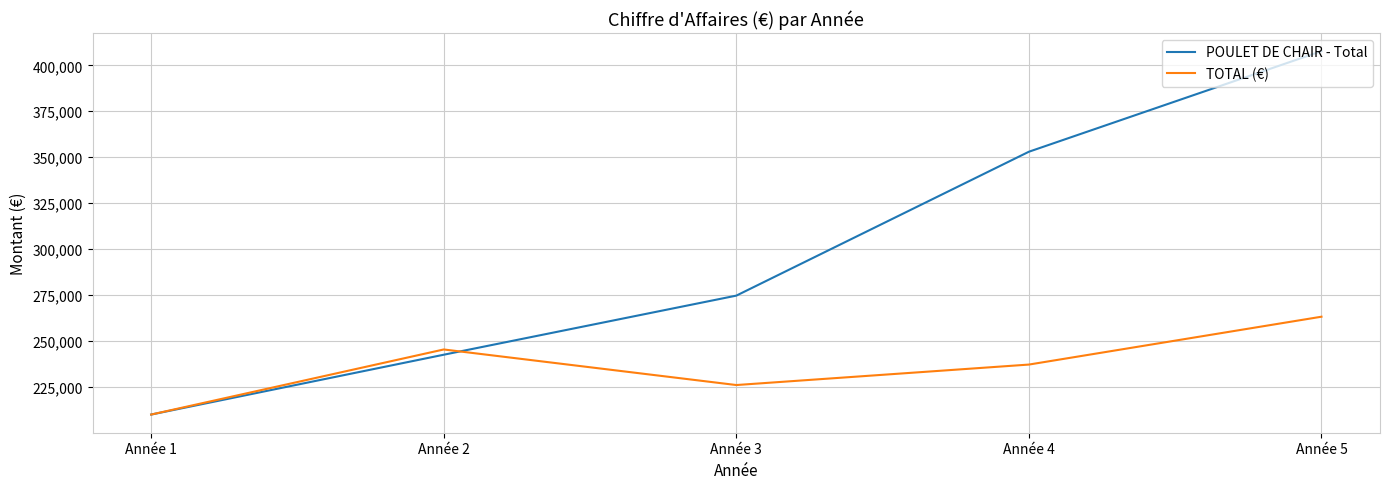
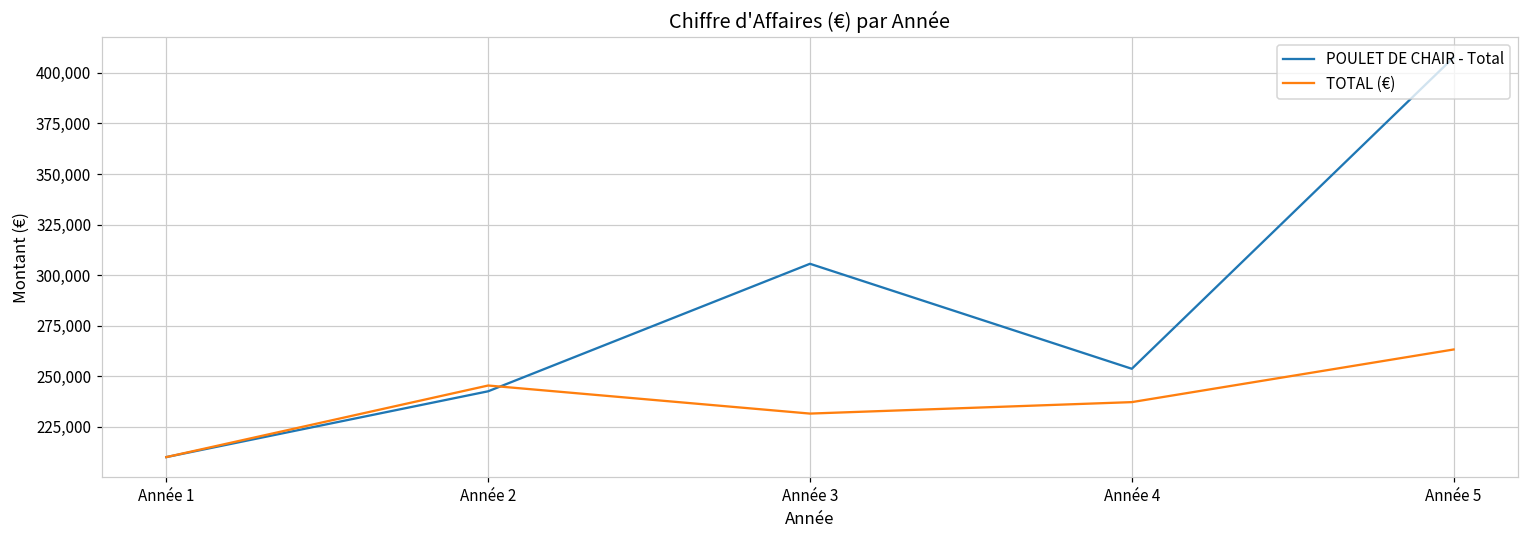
  {
    "POULET DE CHAIR - Total": {
      "Année 2": "243,000",
-     "Année 3": "275,000",
-     "Année 4": "353,000"
+     "Année 3": "306,000",
+     "Année 4": "254,000"
    },
    "TOTAL (€)": {
      "Année 2": "245,000",
-     "Année 3": "226,000",
+     "Année 3": "232,000",
      "Année 4": "237,000",
      "Année 5": "263,000"
    }
  }
